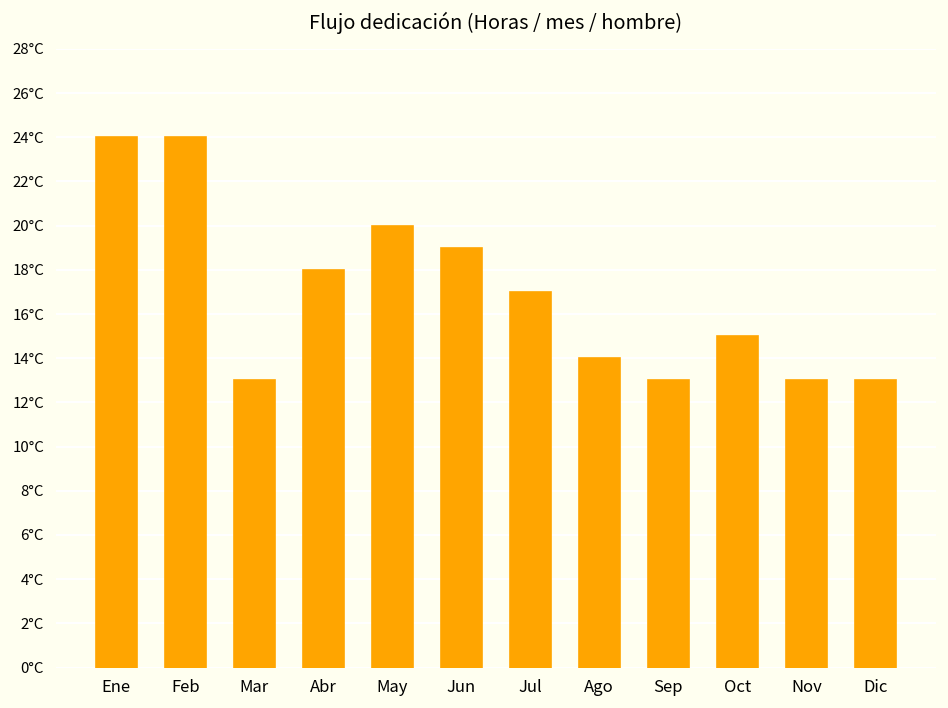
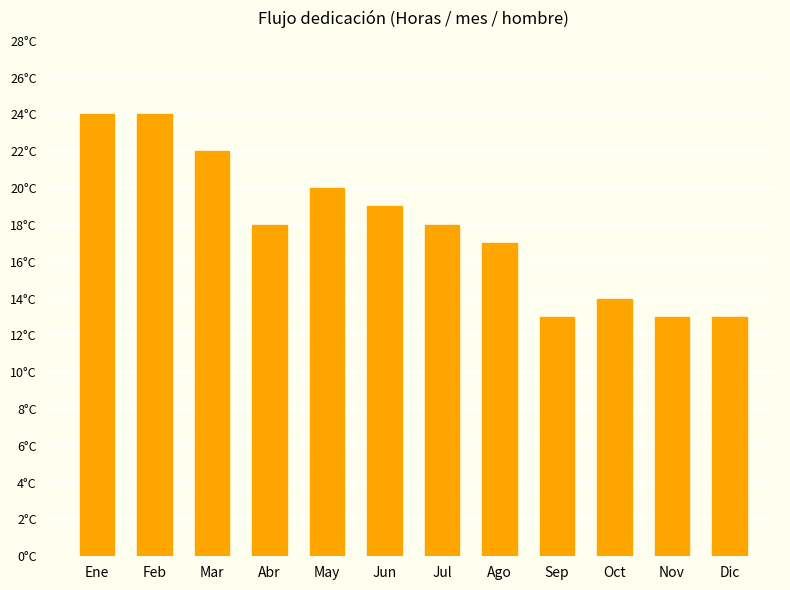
  {
    "Ene": "24°C",
    "Feb": "24°C",
-   "Mar": "13°C",
+   "Mar": "22°C",
    "Abr": "18°C",
    "May": "20°C",
    "Jun": "19°C",
-   "Jul": "17°C",
-   "Ago": "14°C",
+   "Jul": "18°C",
+   "Ago": "17°C",
    "Sep": "13°C",
-   "Oct": "15°C",
+   "Oct": "14°C",
    "Nov": "13°C",
    "Dic": "13°C"
  }
